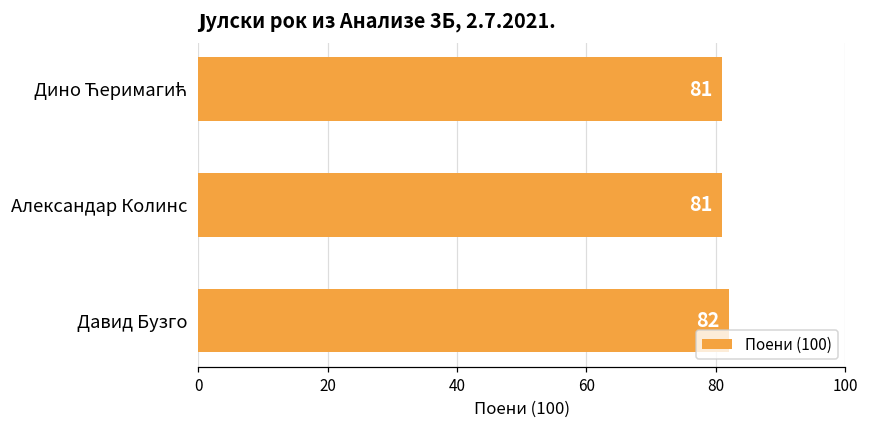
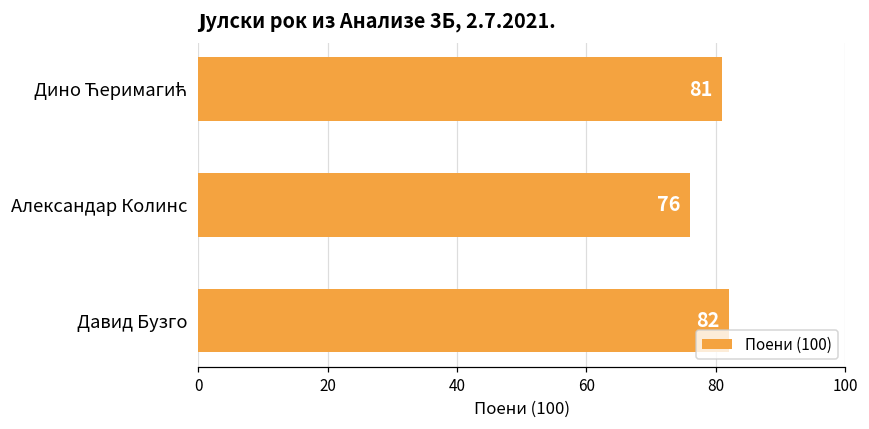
  {
    "Дино Ћеримагић": 81,
-   "Александар Колинс": 81,
+   "Александар Колинс": 76,
    "Давид Бузго": 82
  }
